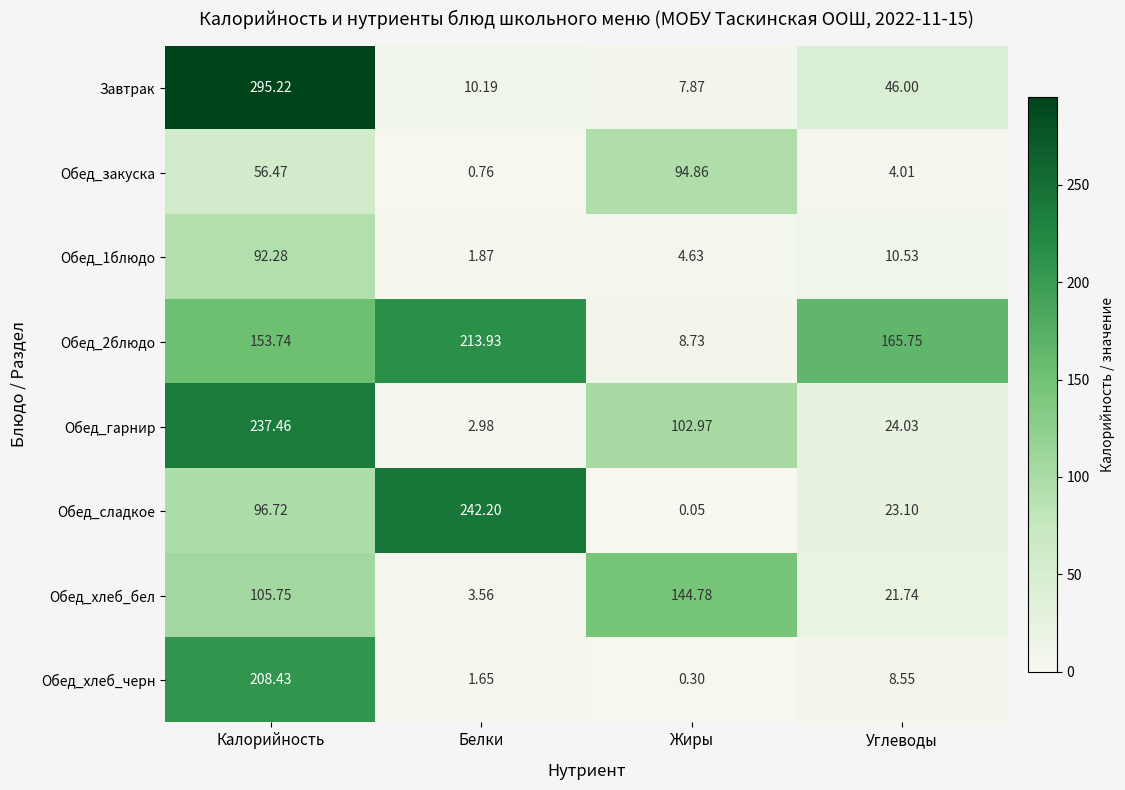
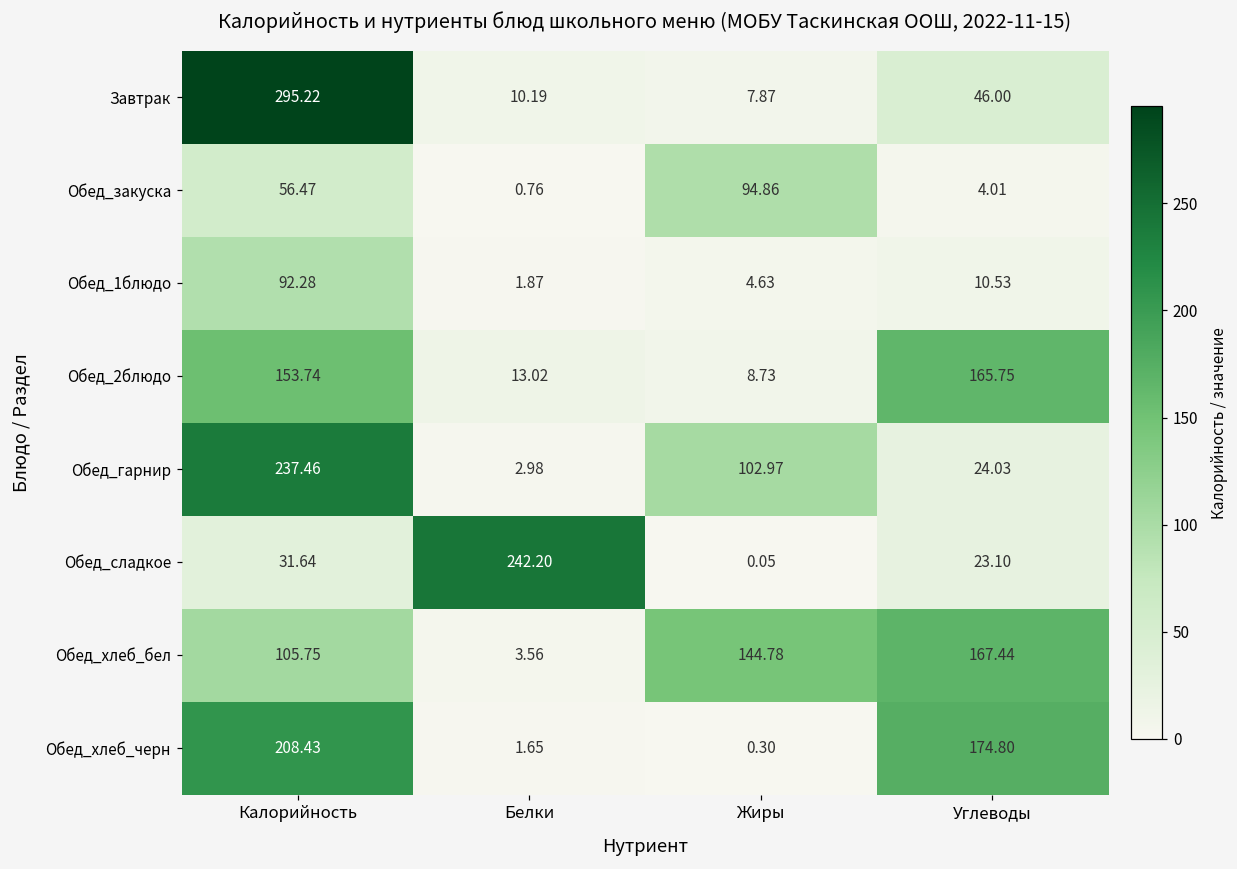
  {
    "Завтрак": {
      "Калорийность": 295.22,
      "Белки": 10.19,
      "Жиры": 7.87,
      "Углеводы": 46.00
    },
    "Обед_закуска": {
      "Калорийность": 56.47,
      "Белки": 0.76,
      "Жиры": 94.86,
      "Углеводы": 4.01
    },
    "Обед_1блюдо": {
      "Калорийность": 92.28,
      "Белки": 1.87,
      "Жиры": 4.63,
      "Углеводы": 10.53
    },
    "Обед_2блюдо": {
      "Калорийность": 153.74,
-     "Белки": 213.93,
+     "Белки": 13.02,
      "Жиры": 8.73,
      "Углеводы": 165.75
    },
    "Обед_гарнир": {
      "Калорийность": 237.46,
      "Белки": 2.98,
      "Жиры": 102.97,
      "Углеводы": 24.03
    },
    "Обед_сладкое": {
-     "Калорийность": 96.72,
+     "Калорийность": 31.64,
      "Белки": 242.20,
      "Жиры": 0.05,
      "Углеводы": 23.10
    },
    "Обед_хлеб_бел": {
      "Калорийность": 105.75,
      "Белки": 3.56,
      "Жиры": 144.78,
-     "Углеводы": 21.74
+     "Углеводы": 167.44
    },
    "Обед_хлеб_черн": {
      "Калорийность": 208.43,
      "Белки": 1.65,
      "Жиры": 0.30,
-     "Углеводы": 8.55
+     "Углеводы": 174.80
    }
  }
